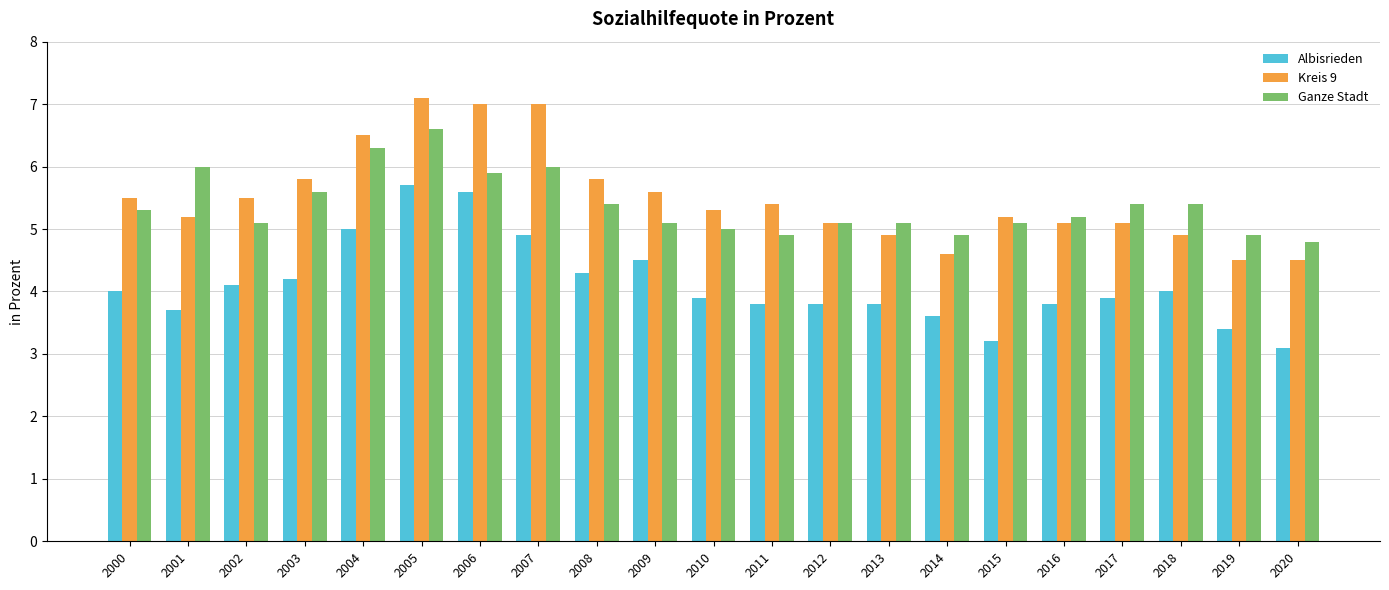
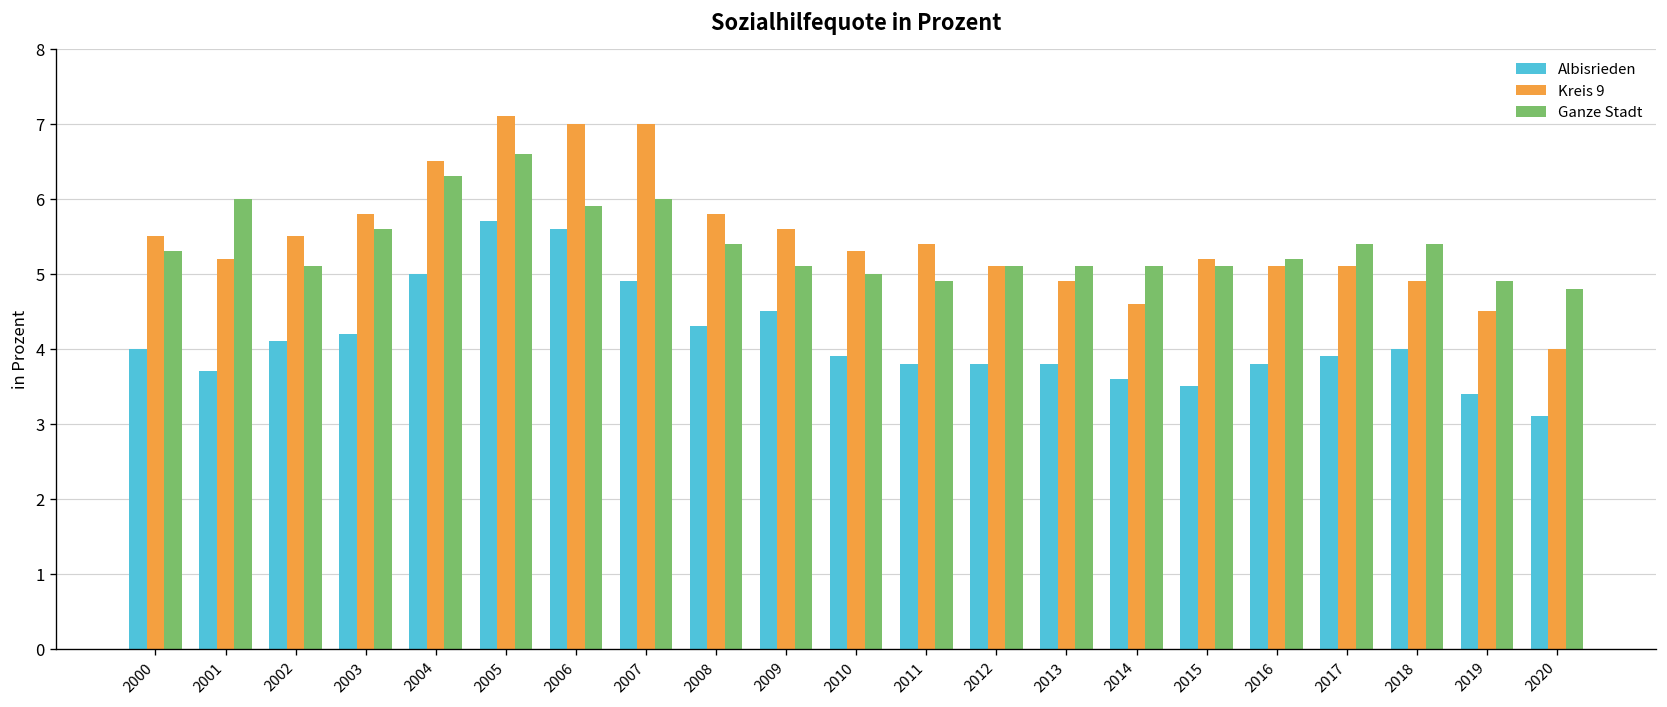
  {
    "Albisrieden": {
      "2000": 4.0,
      "2001": 3.7,
      "2002": 4.1,
      "2003": 4.2,
      "2004": 5.0,
      "2005": 5.7,
      "2006": 5.6,
      "2007": 4.9,
      "2008": 4.3,
      "2009": 4.5,
      "2010": 3.9,
      "2011": 3.8,
      "2012": 3.8,
      "2013": 3.8,
      "2014": 3.6,
-     "2015": 3.2,
+     "2015": 3.5,
      "2016": 3.8,
      "2017": 3.9,
      "2018": 4.0,
      "2019": 3.4,
      "2020": 3.1
    },
    "Kreis 9": {
      "2000": 5.5,
      "2001": 5.2,
      "2002": 5.5,
      "2003": 5.8,
      "2004": 6.5,
      "2005": 7.1,
      "2006": 7.0,
      "2007": 7.0,
      "2008": 5.8,
      "2009": 5.6,
      "2010": 5.3,
      "2011": 5.4,
      "2012": 5.1,
      "2013": 4.9,
      "2014": 4.6,
      "2015": 5.2,
      "2016": 5.1,
      "2017": 5.1,
      "2018": 4.9,
      "2019": 4.5,
-     "2020": 4.5
+     "2020": 4.0
    },
    "Ganze Stadt": {
      "2000": 5.3,
      "2001": 6.0,
      "2002": 5.1,
      "2003": 5.6,
      "2004": 6.3,
      "2005": 6.6,
      "2006": 5.9,
      "2007": 6.0,
      "2008": 5.4,
      "2009": 5.1,
      "2010": 5.0,
      "2011": 4.9,
      "2012": 5.1,
      "2013": 5.1,
-     "2014": 4.9,
+     "2014": 5.1,
      "2015": 5.1,
      "2016": 5.2,
      "2017": 5.4,
      "2018": 5.4,
      "2019": 4.9,
      "2020": 4.8
    }
  }
